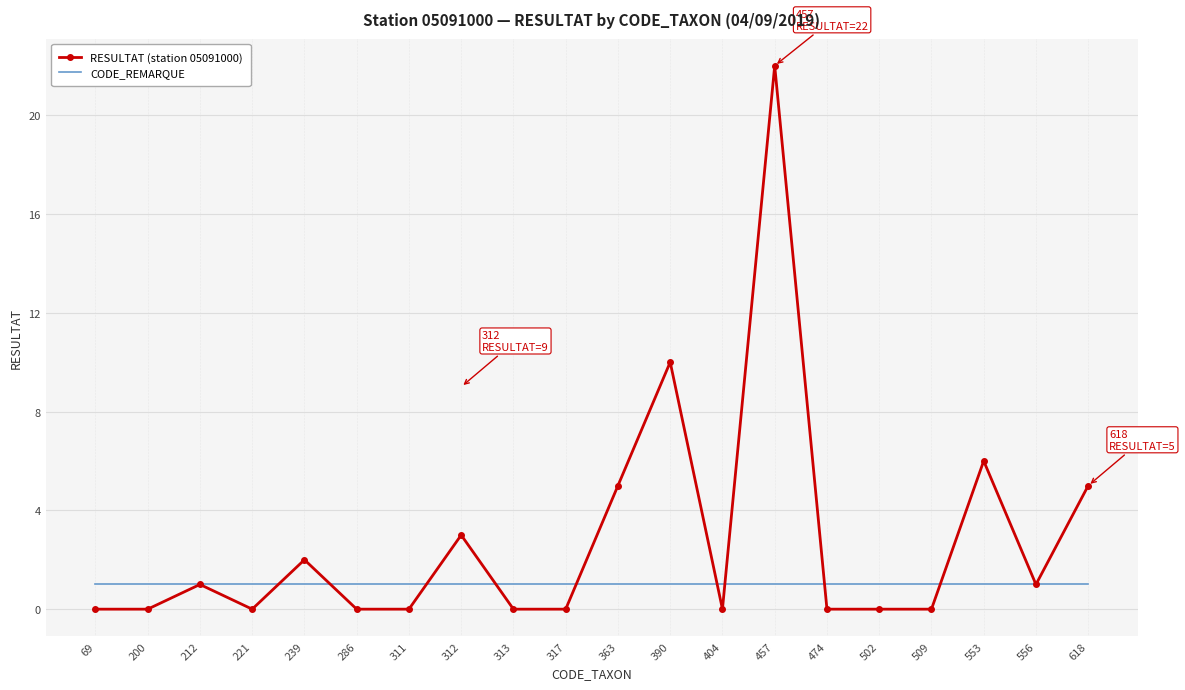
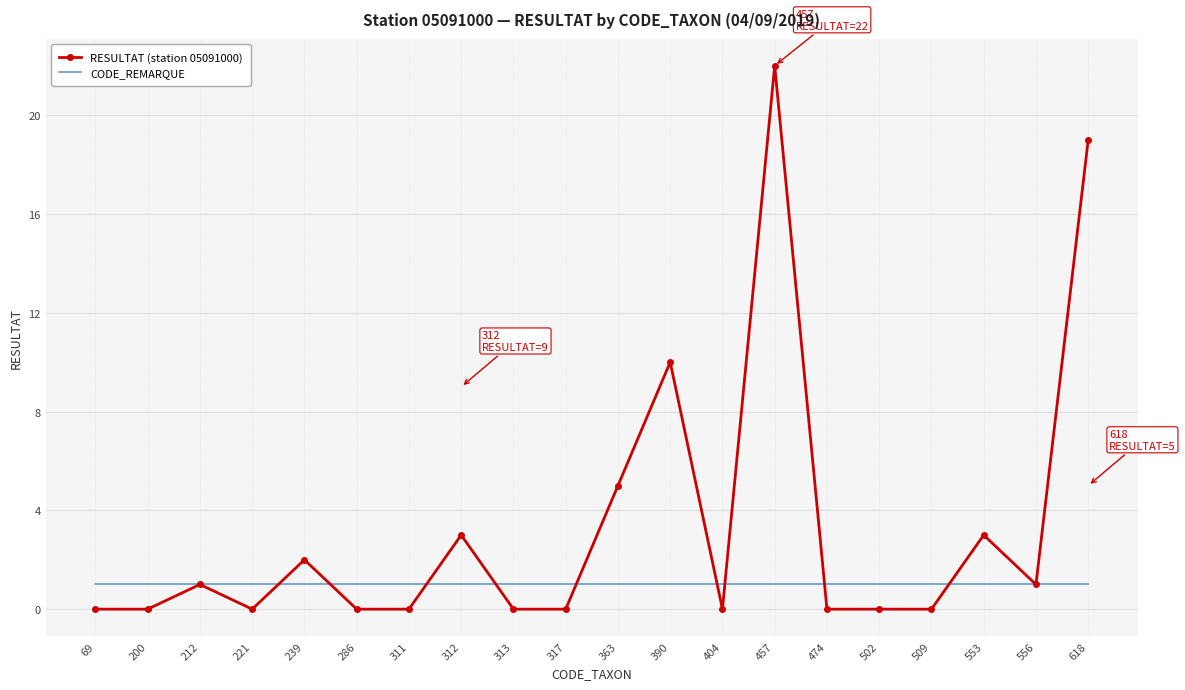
  {
    "RESULTAT (station 05091000)": {
      "69": 0,
      "200": 0,
      "221": 0,
      "239": 2,
      "286": 0,
      "311": 0,
      "312": 3,
      "313": 0,
      "317": 0,
      "363": 5,
      "390": 10,
      "404": 0,
      "474": 0,
      "502": 0,
      "509": 0,
-     "553": 6,
-     "618": 5
+     "553": 3,
+     "618": 19
    },
    "CODE_REMARQUE": {
      "69": 1,
      "200": 1,
      "221": 1,
      "239": 1,
      "286": 1,
      "311": 1,
      "312": 1,
      "313": 1,
      "317": 1,
      "363": 1,
      "390": 1,
      "404": 1,
      "457": 1,
      "474": 1,
      "502": 1,
      "509": 1,
      "553": 1,
      "618": 1
    }
  }
